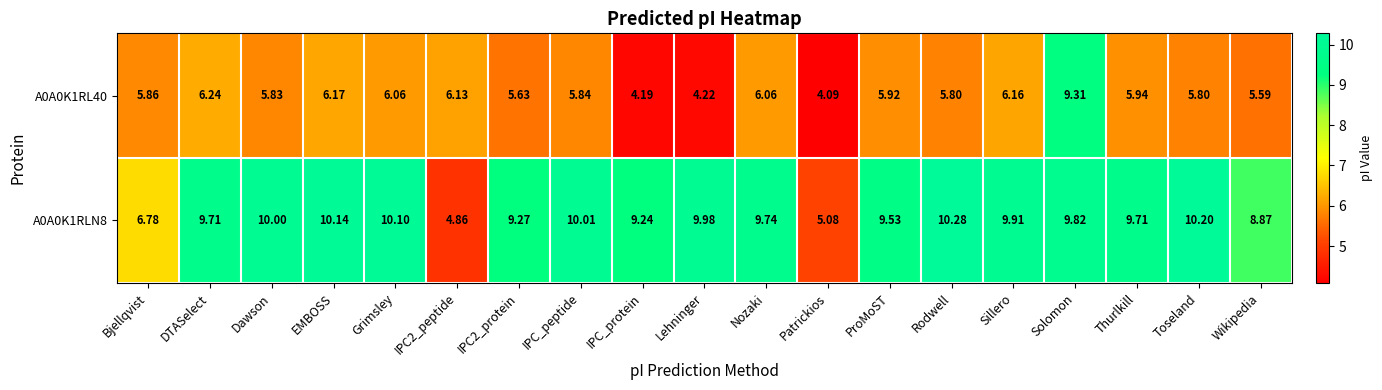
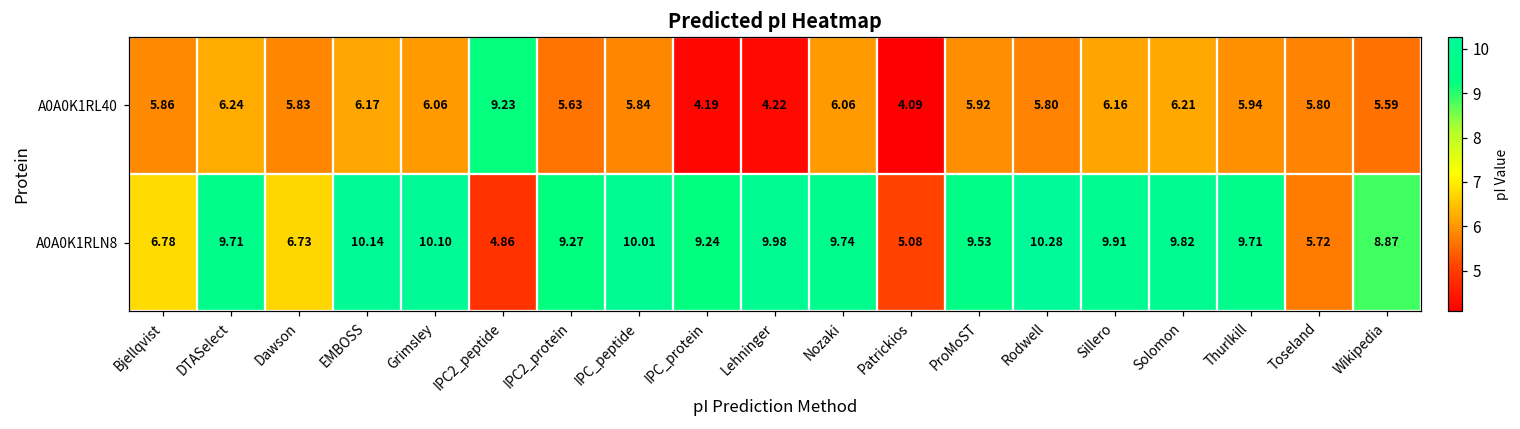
  {
    "A0A0K1RL40": {
      "Bjellqvist": 5.86,
      "DTASelect": 6.24,
      "Dawson": 5.83,
      "EMBOSS": 6.17,
      "Grimsley": 6.06,
-     "IPC2_peptide": 6.13,
+     "IPC2_peptide": 9.23,
      "IPC2_protein": 5.63,
      "IPC_peptide": 5.84,
      "IPC_protein": 4.19,
      "Lehninger": 4.22,
      "Nozaki": 6.06,
      "Patrickios": 4.09,
      "ProMoST": 5.92,
      "Rodwell": 5.80,
      "Sillero": 6.16,
-     "Solomon": 9.31,
+     "Solomon": 6.21,
      "Thurlkill": 5.94,
      "Toseland": 5.80,
      "Wikipedia": 5.59
    },
    "A0A0K1RLN8": {
      "Bjellqvist": 6.78,
      "DTASelect": 9.71,
-     "Dawson": 10.00,
+     "Dawson": 6.73,
      "EMBOSS": 10.14,
      "Grimsley": 10.10,
      "IPC2_peptide": 4.86,
      "IPC2_protein": 9.27,
      "IPC_peptide": 10.01,
      "IPC_protein": 9.24,
      "Lehninger": 9.98,
      "Nozaki": 9.74,
      "Patrickios": 5.08,
      "ProMoST": 9.53,
      "Rodwell": 10.28,
      "Sillero": 9.91,
      "Solomon": 9.82,
      "Thurlkill": 9.71,
-     "Toseland": 10.20,
+     "Toseland": 5.72,
      "Wikipedia": 8.87
    }
  }
